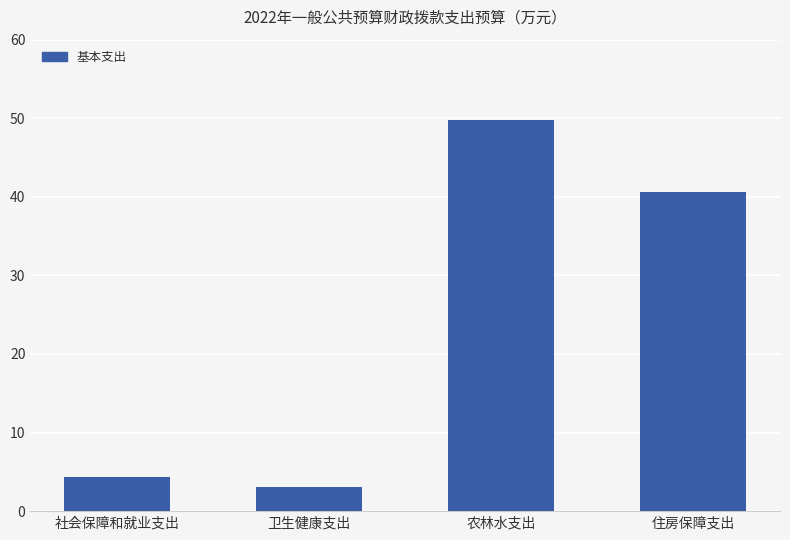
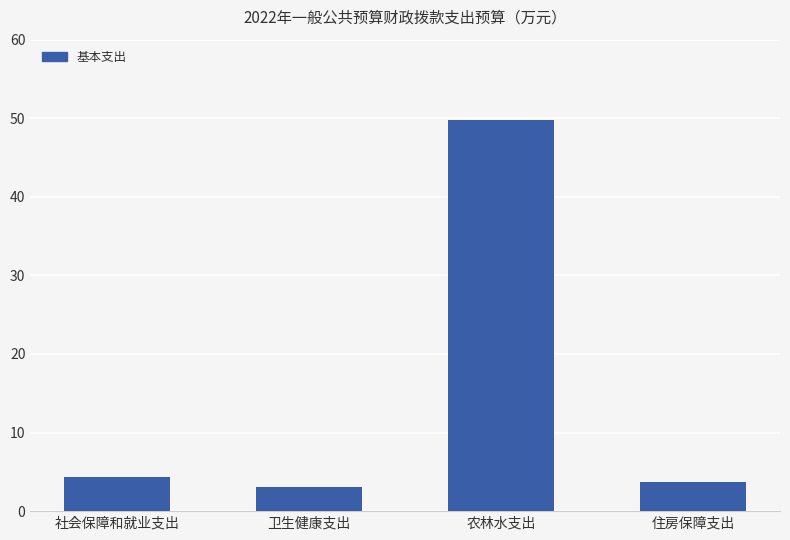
  {
    "社会保障和就业支出": 4,
    "卫生健康支出": 3,
    "农林水支出": 50,
-   "住房保障支出": 41
+   "住房保障支出": 4
  }
